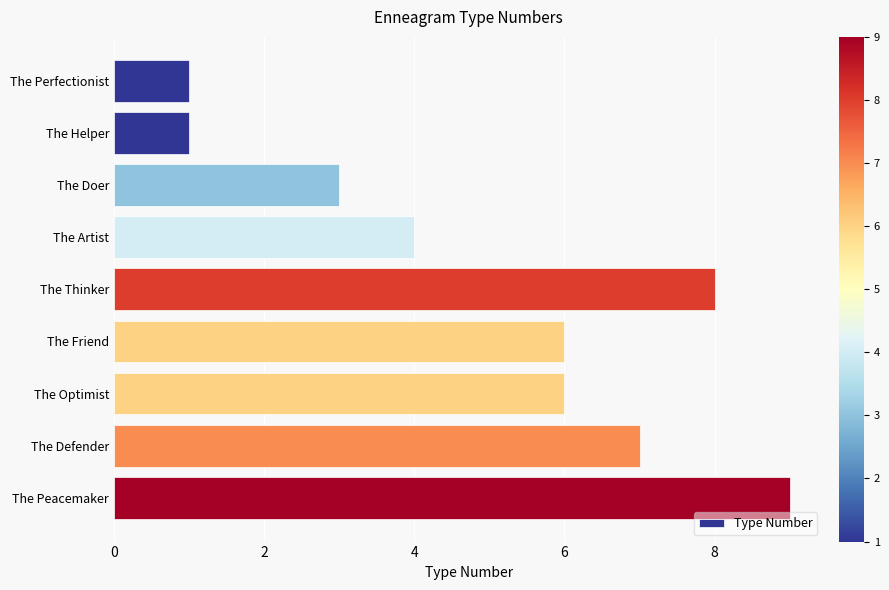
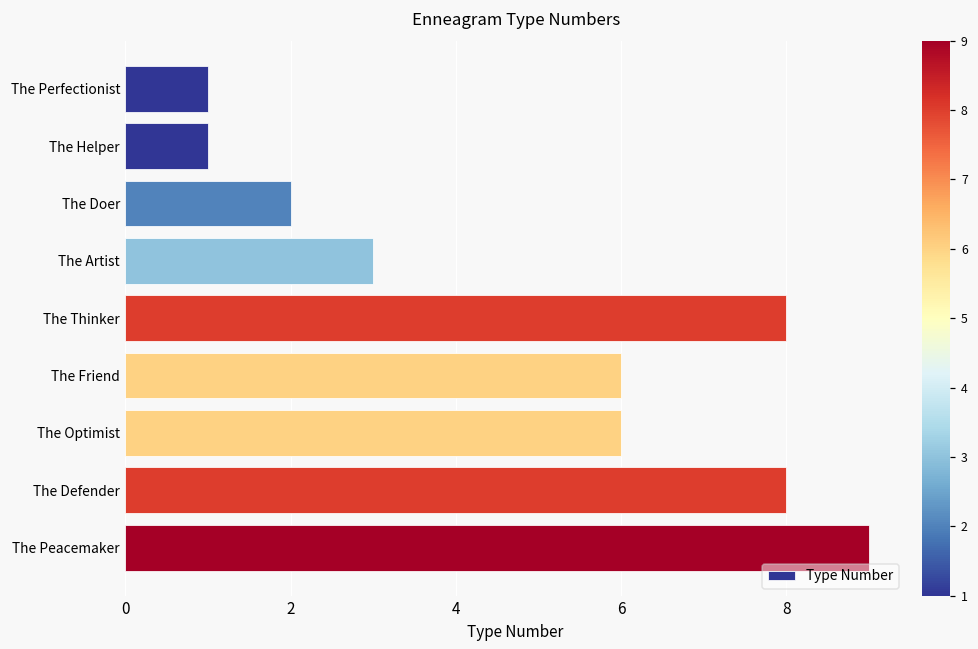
  {
    "The Perfectionist": 1,
    "The Helper": 1,
-   "The Doer": 3,
-   "The Artist": 4,
+   "The Doer": 2,
+   "The Artist": 3,
    "The Thinker": 8,
    "The Friend": 6,
    "The Optimist": 6,
-   "The Defender": 7,
+   "The Defender": 8,
    "The Peacemaker": 9
  }
